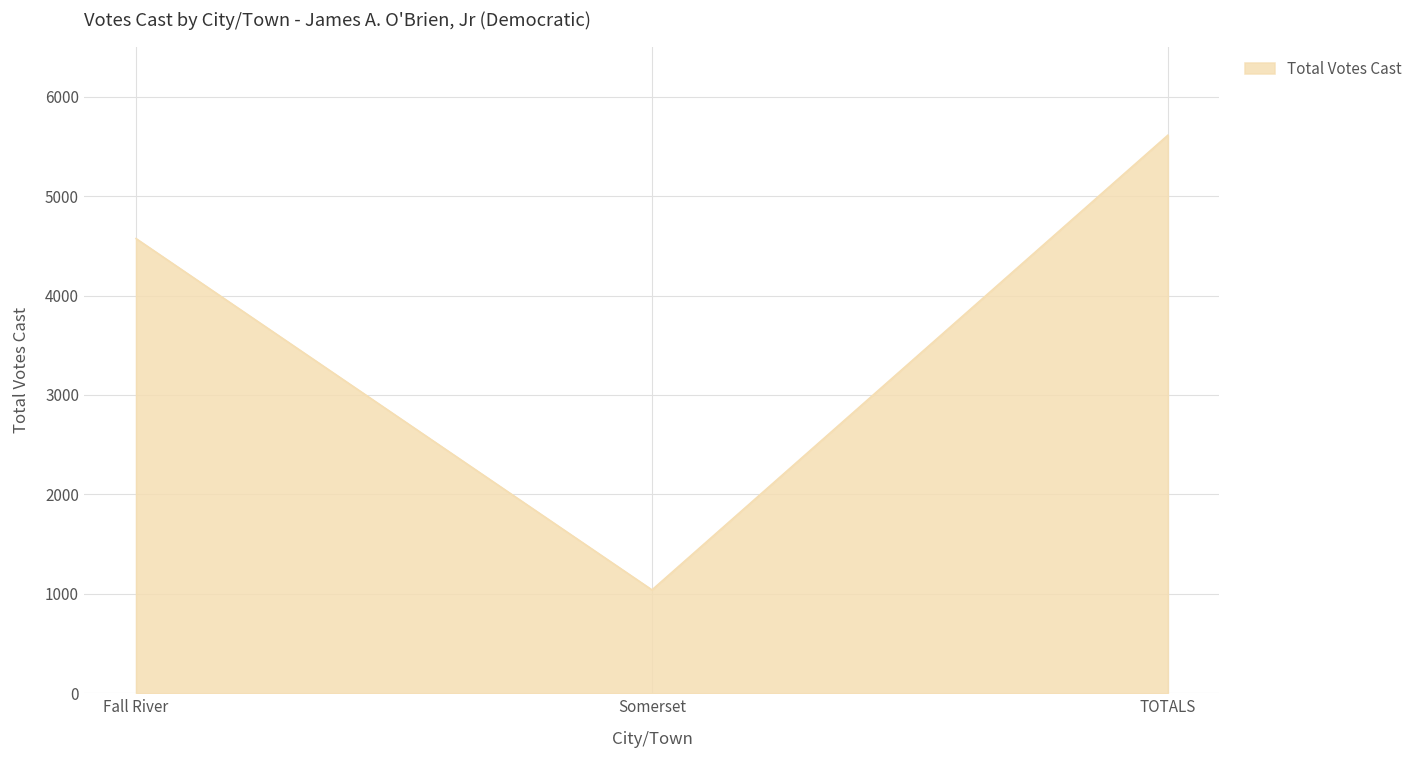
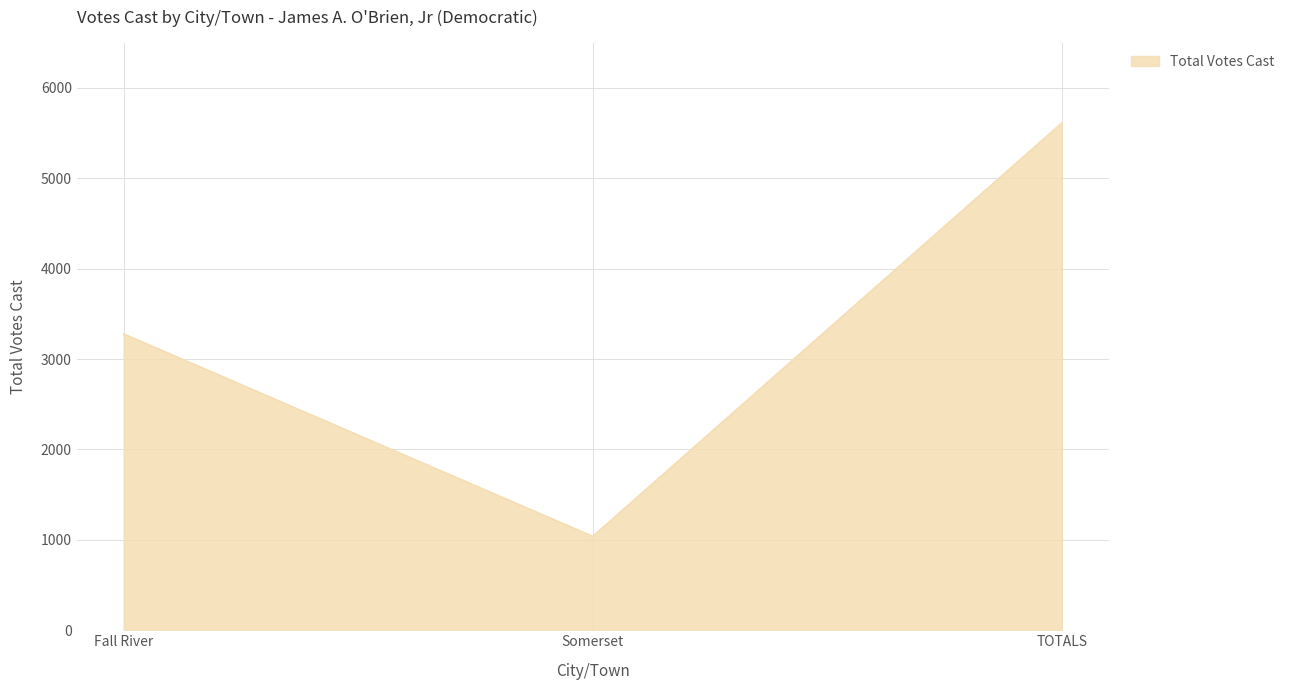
  {
-   "Fall River": 4600,
+   "Fall River": 3300,
    "Somerset": 1000,
    "TOTALS": 5600
  }
